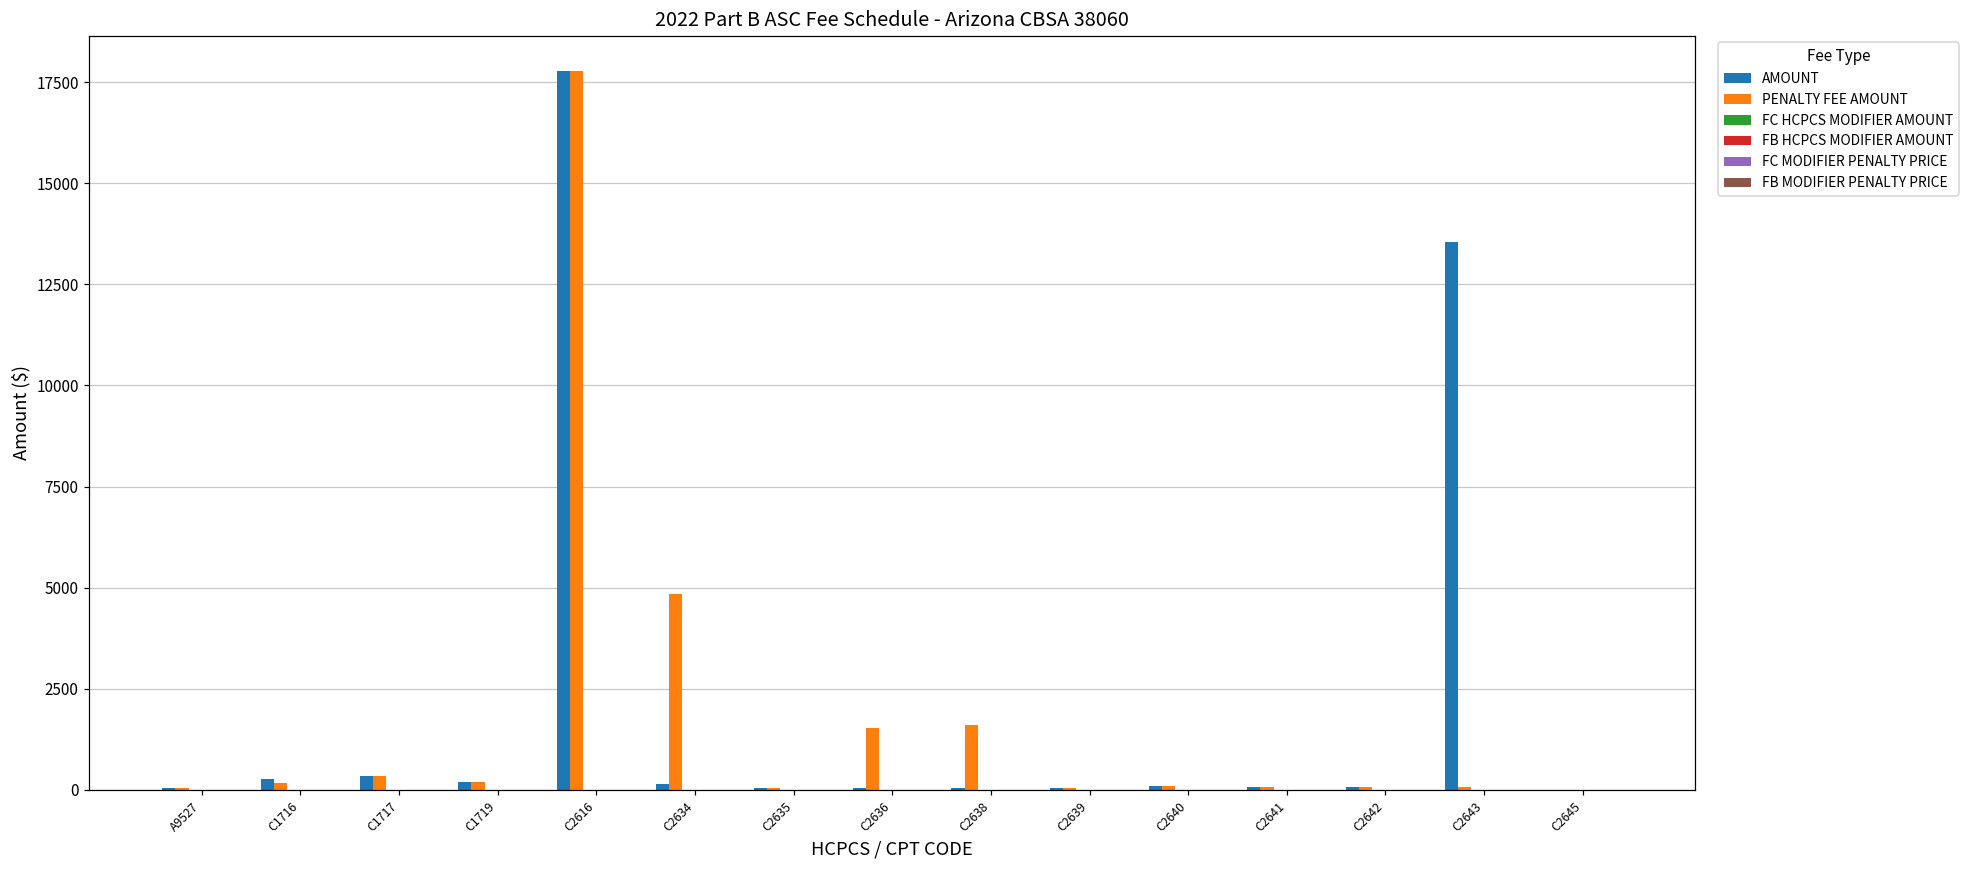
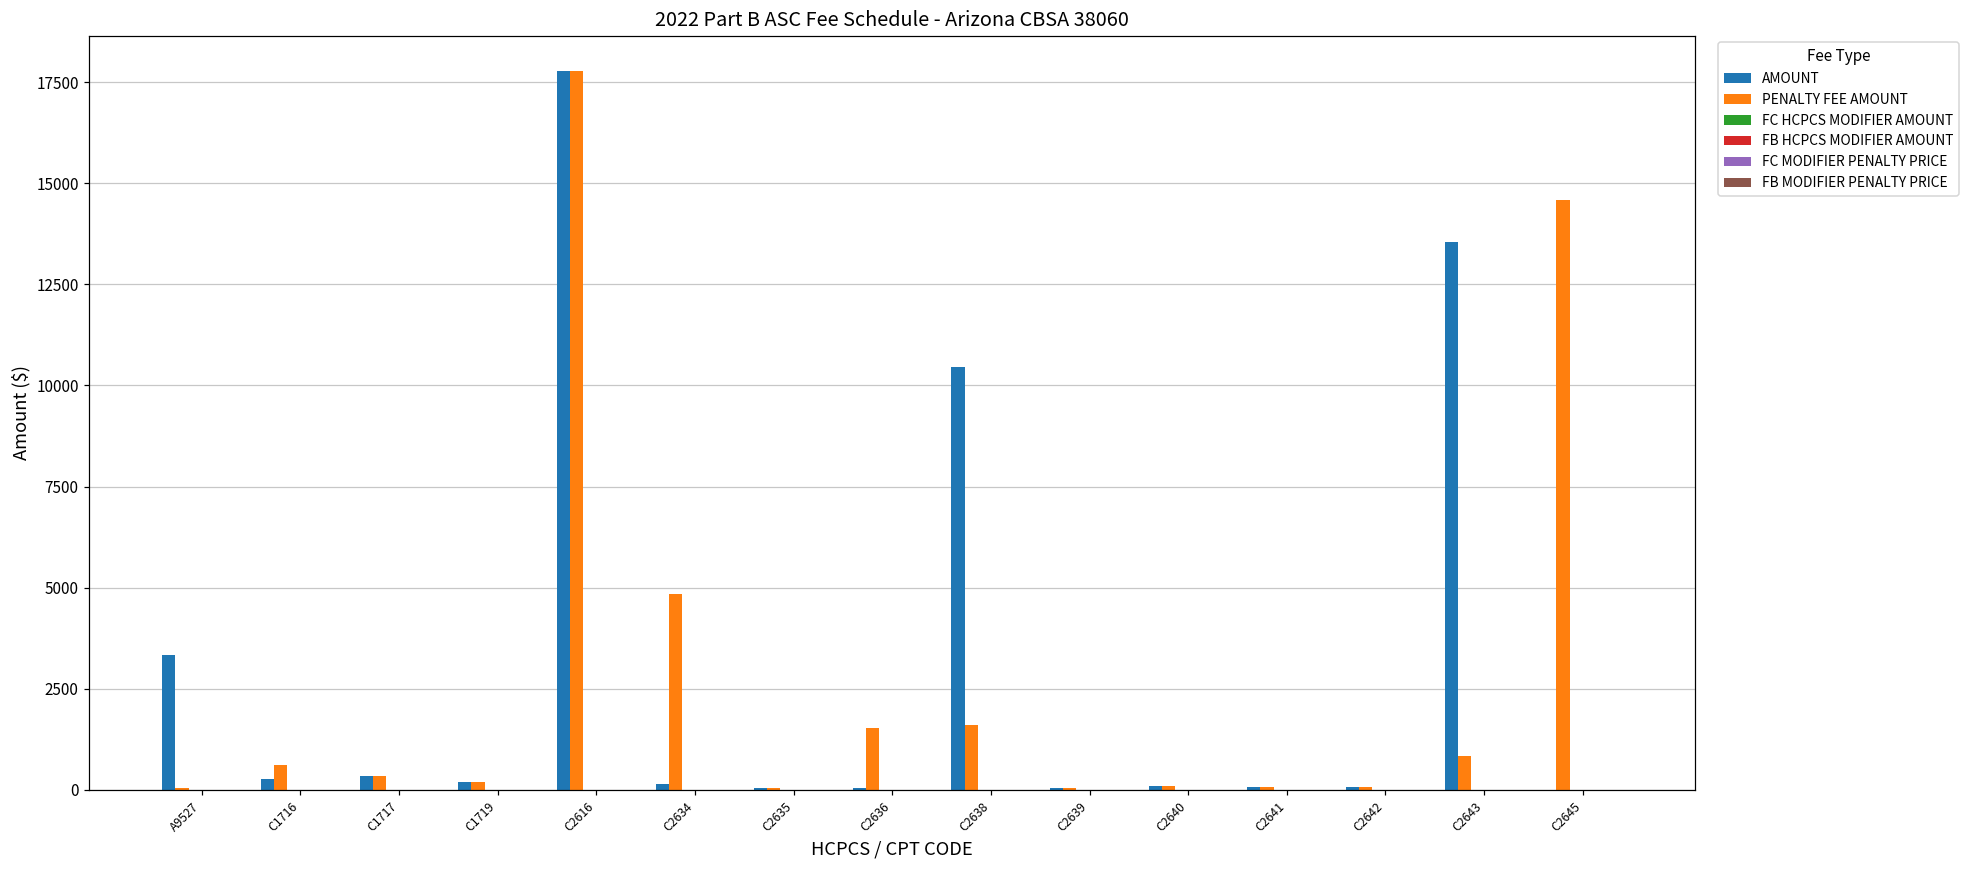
  {
    "AMOUNT": {
-     "A9527": 0,
+     "A9527": 3300,
      "C1716": 300,
      "C1717": 300,
      "C1719": 200,
      "C2616": 17800,
      "C2634": 200,
-     "C2638": 0,
+     "C2638": 10500,
      "C2640": 100,
      "C2641": 100,
      "C2642": 100,
      "C2643": 13500
    },
    "PENALTY FEE AMOUNT": {
-     "C1716": 200,
+     "C1716": 600,
      "C1717": 300,
      "C1719": 200,
      "C2616": 17800,
      "C2634": 4800,
      "C2636": 1500,
      "C2638": 1600,
      "C2640": 100,
      "C2641": 100,
      "C2642": 100,
-     "C2643": 100,
-     "C2645": 0
+     "C2643": 800,
+     "C2645": 14600
    },
    "FC HCPCS MODIFIER AMOUNT": {
      "A9527": 0,
      "C1716": 0,
      "C1717": 0,
      "C1719": 0,
      "C2616": 0,
      "C2634": 0,
      "C2635": 0,
      "C2636": 0,
      "C2638": 0,
      "C2639": 0,
      "C2640": 0,
      "C2641": 0,
      "C2642": 0,
      "C2643": 0,
      "C2645": 0
    },
    "FB HCPCS MODIFIER AMOUNT": {
      "A9527": 0,
      "C1716": 0,
      "C1717": 0,
      "C1719": 0,
      "C2616": 0,
      "C2634": 0,
      "C2635": 0,
      "C2636": 0,
      "C2638": 0,
      "C2639": 0,
      "C2640": 0,
      "C2641": 0,
      "C2642": 0,
      "C2643": 0,
      "C2645": 0
    },
    "FC MODIFIER PENALTY PRICE": {
      "A9527": 0,
      "C1716": 0,
      "C1717": 0,
      "C1719": 0,
      "C2616": 0,
      "C2634": 0,
      "C2635": 0,
      "C2636": 0,
      "C2638": 0,
      "C2639": 0,
      "C2640": 0,
      "C2641": 0,
      "C2642": 0,
      "C2643": 0,
      "C2645": 0
    },
    "FB MODIFIER PENALTY PRICE": {
      "A9527": 0,
      "C1716": 0,
      "C1717": 0,
      "C1719": 0,
      "C2616": 0,
      "C2634": 0,
      "C2635": 0,
      "C2636": 0,
      "C2638": 0,
      "C2639": 0,
      "C2640": 0,
      "C2641": 0,
      "C2642": 0,
      "C2643": 0,
      "C2645": 0
    }
  }
